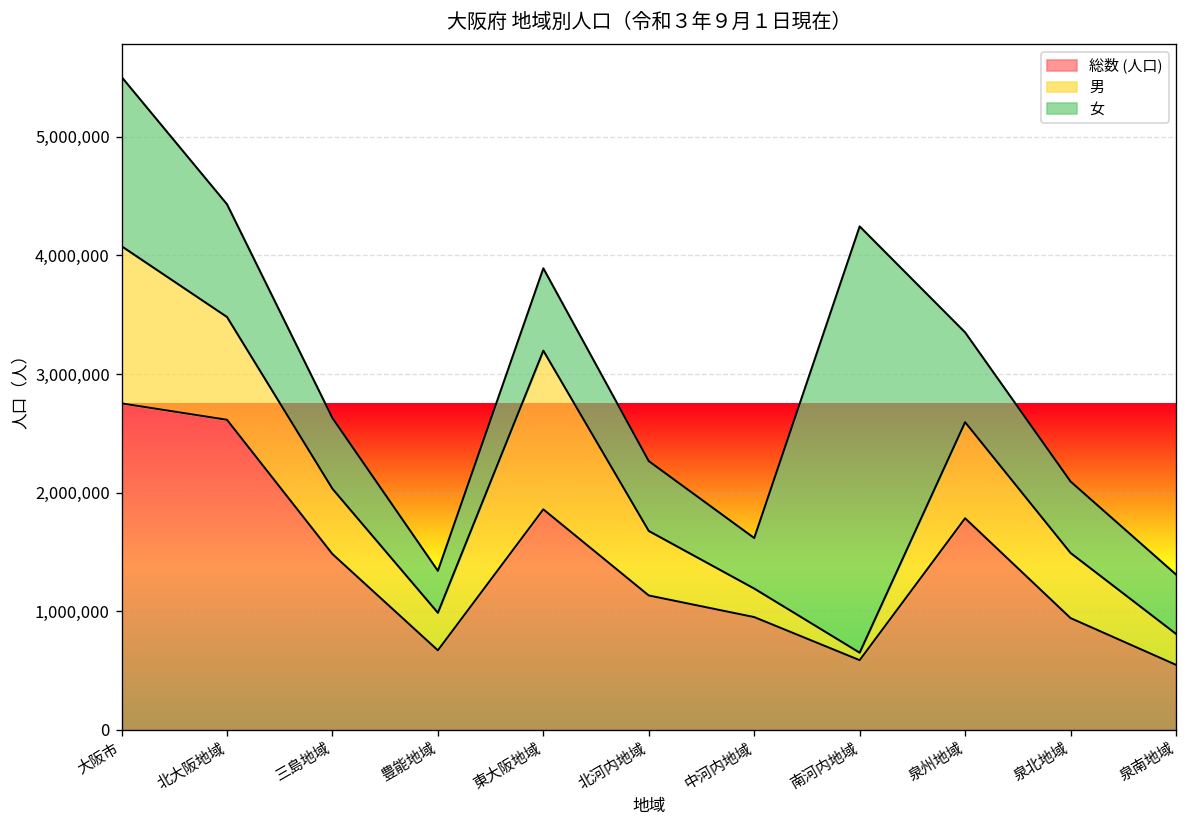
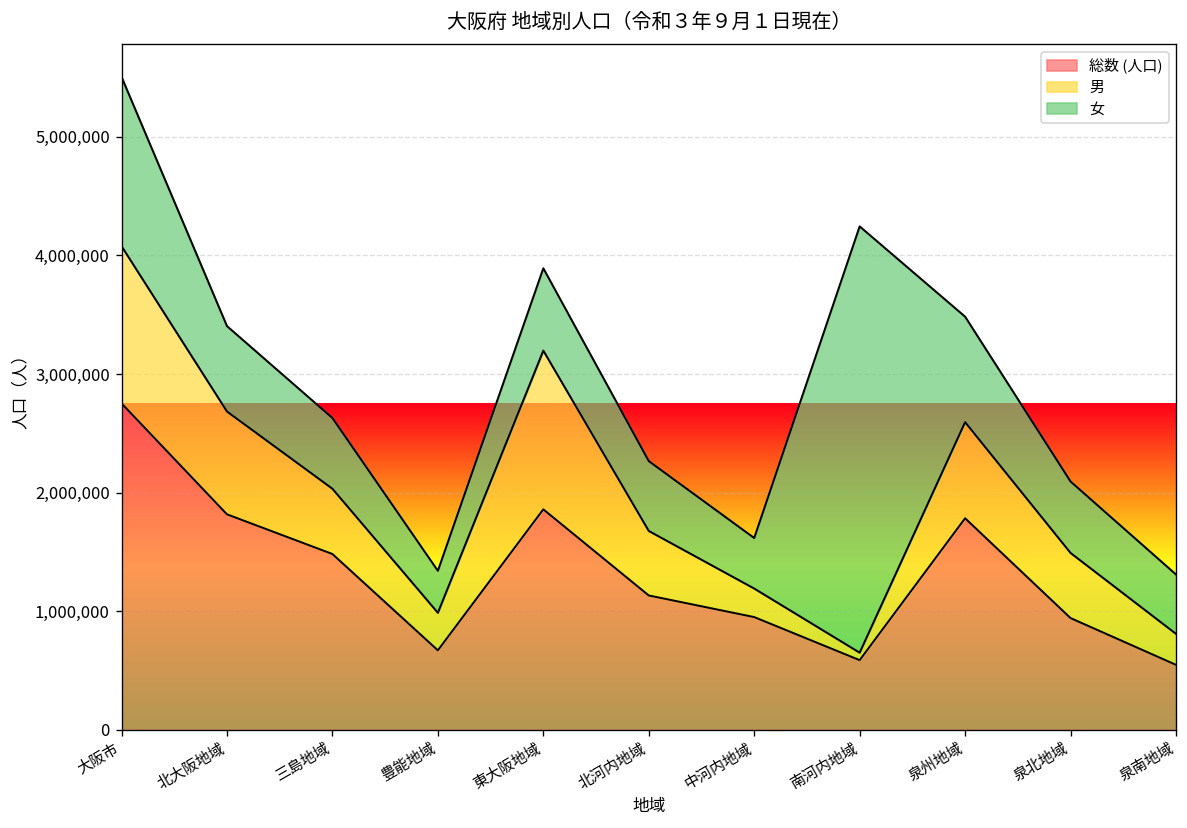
  {
    "総数 (人口)": {
      "大阪市": "2,800,000",
-     "北大阪地域": "2,600,000",
+     "北大阪地域": "1,800,000",
      "三島地域": "1,500,000",
      "豊能地域": "700,000",
      "東大阪地域": "1,900,000",
      "北河内地域": "1,100,000",
      "中河内地域": "1,000,000",
      "南河内地域": "600,000",
      "泉州地域": "1,800,000",
      "泉北地域": "900,000",
      "泉南地域": "500,000"
    },
    "男": {
      "大阪市": "1,300,000",
      "北大阪地域": "900,000",
      "三島地域": "600,000",
      "豊能地域": "300,000",
      "東大阪地域": "1,300,000",
      "北河内地域": "500,000",
      "中河内地域": "200,000",
      "南河内地域": "100,000",
      "泉州地域": "800,000",
      "泉北地域": "500,000",
      "泉南地域": "300,000"
    },
    "女": {
      "大阪市": "1,400,000",
-     "北大阪地域": "1,000,000",
+     "北大阪地域": "700,000",
      "三島地域": "600,000",
      "豊能地域": "400,000",
      "東大阪地域": "700,000",
      "北河内地域": "600,000",
      "中河内地域": "400,000",
      "南河内地域": "3,600,000",
-     "泉州地域": "800,000",
+     "泉州地域": "900,000",
      "泉北地域": "600,000",
      "泉南地域": "500,000"
    }
  }
